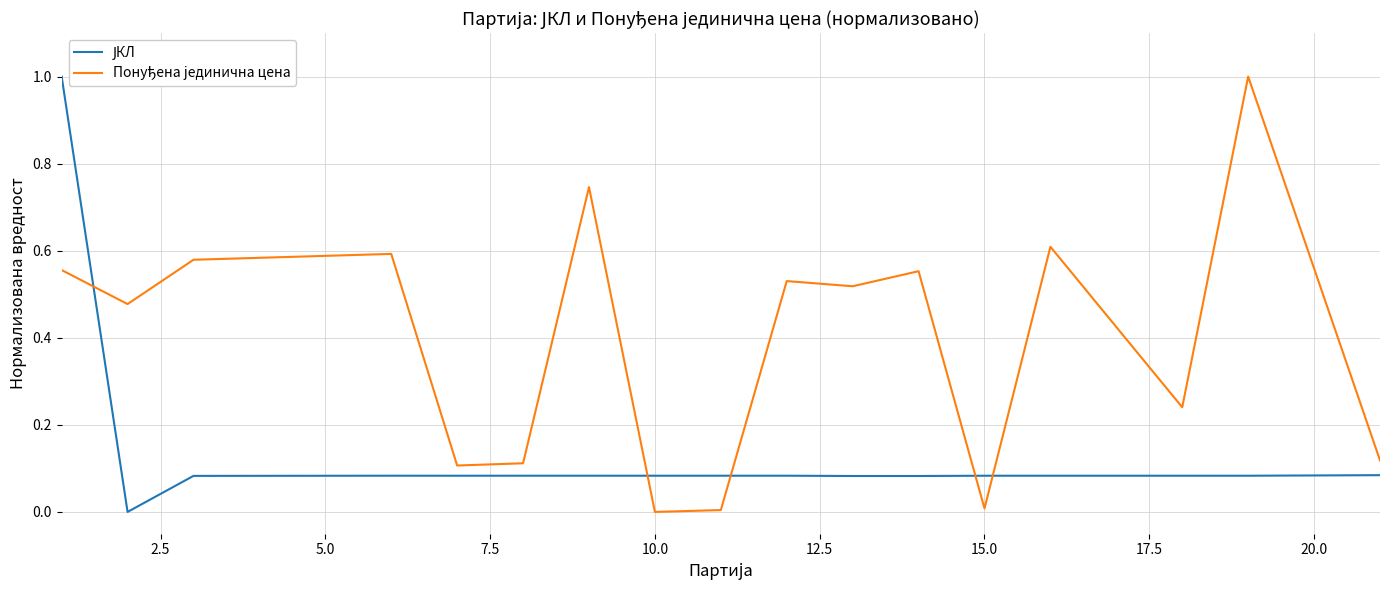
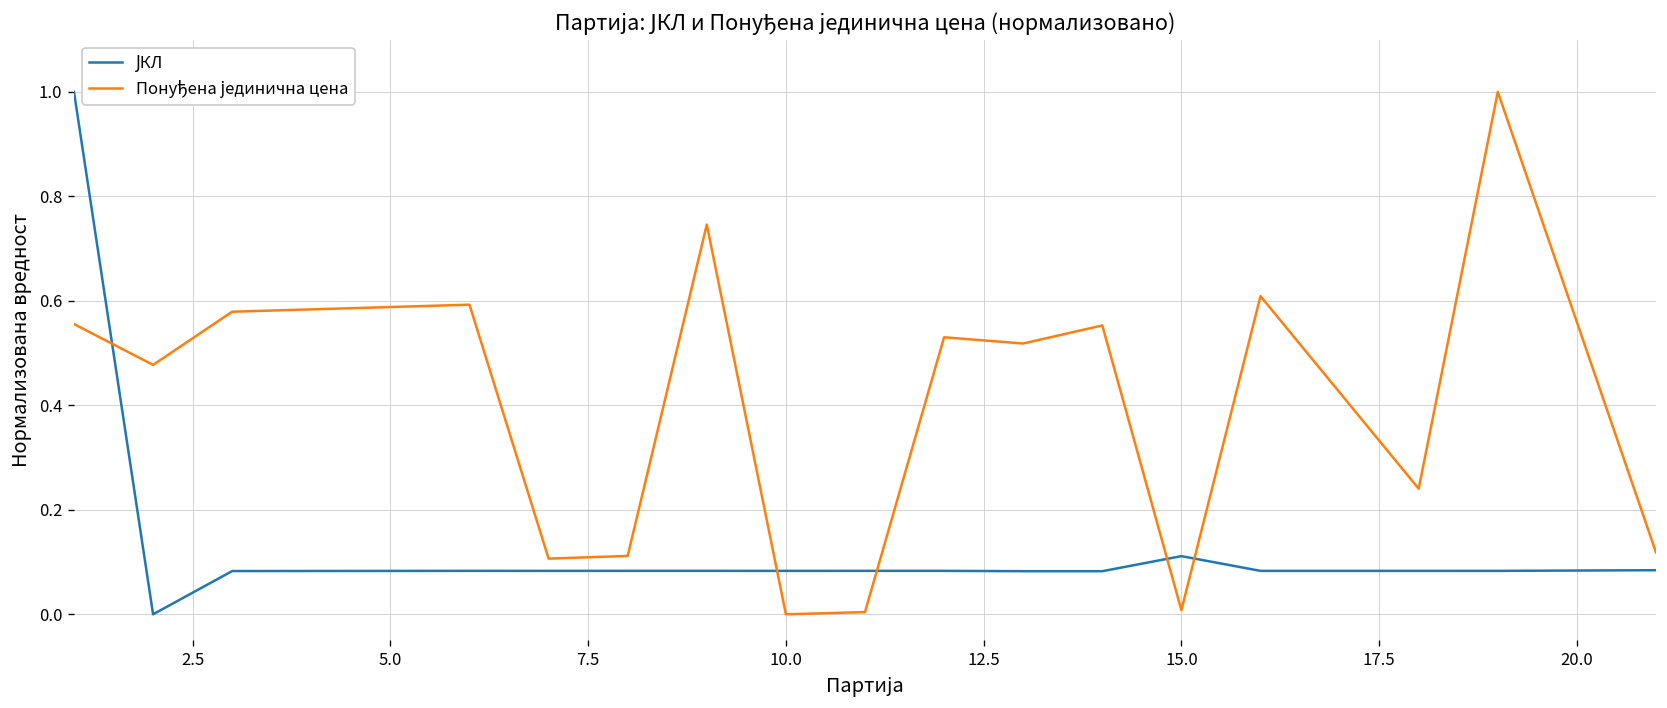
  {
    "ЈКЛ": {
      "10.0": 0.08,
-     "15.0": 0.08
+     "15.0": 0.11
    },
    "Понуђена јединична цена": {
      "10.0": 0.00,
      "15.0": 0.01
    }
  }
